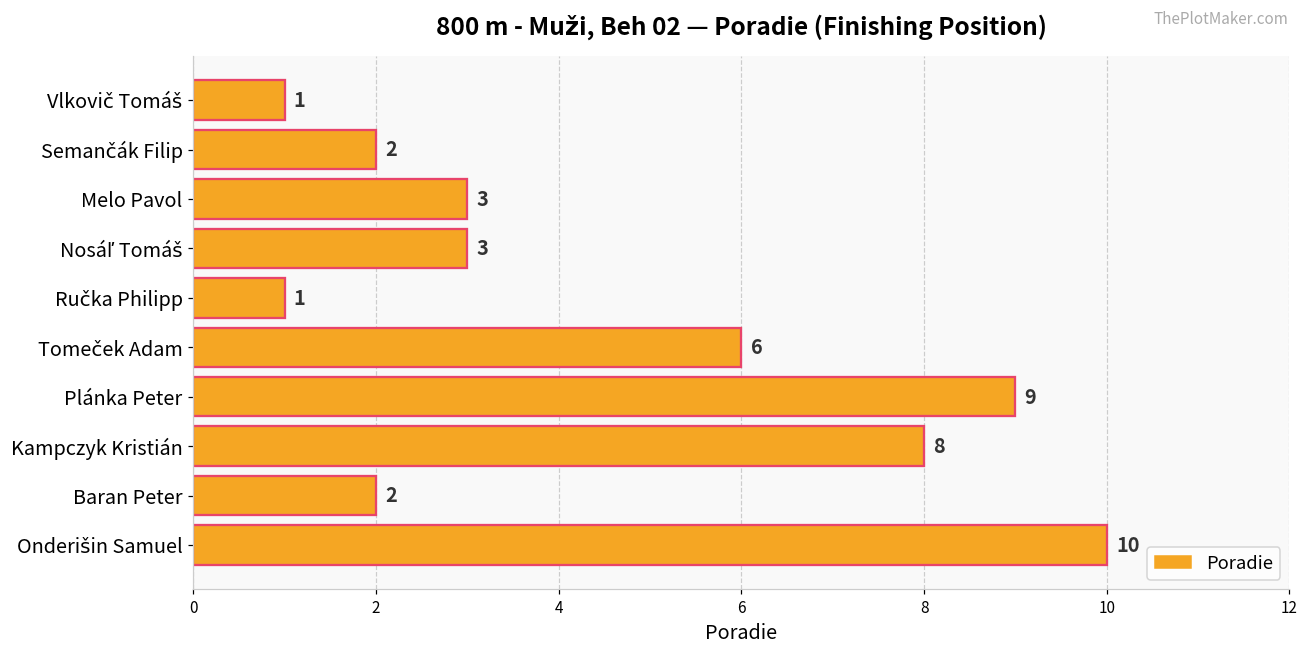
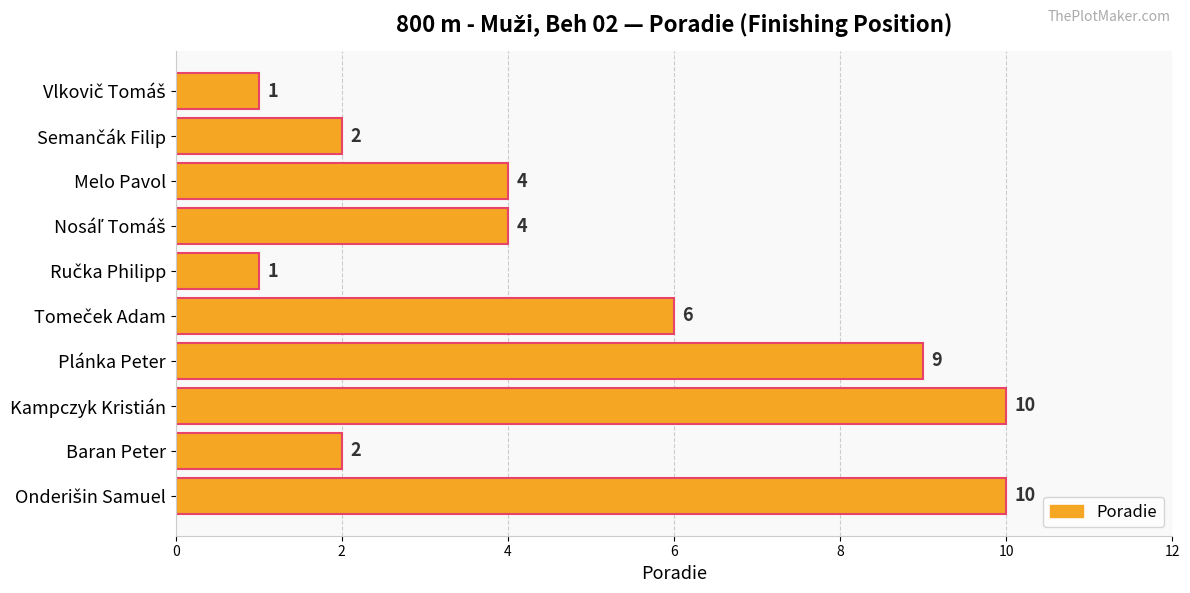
  {
    "Vlkovič Tomáš": 1,
    "Semančák Filip": 2,
-   "Melo Pavol": 3,
-   "Nosáľ Tomáš": 3,
+   "Melo Pavol": 4,
+   "Nosáľ Tomáš": 4,
    "Ručka Philipp": 1,
    "Tomeček Adam": 6,
    "Plánka Peter": 9,
-   "Kampczyk Kristián": 8,
+   "Kampczyk Kristián": 10,
    "Baran Peter": 2,
    "Onderišin Samuel": 10
  }
